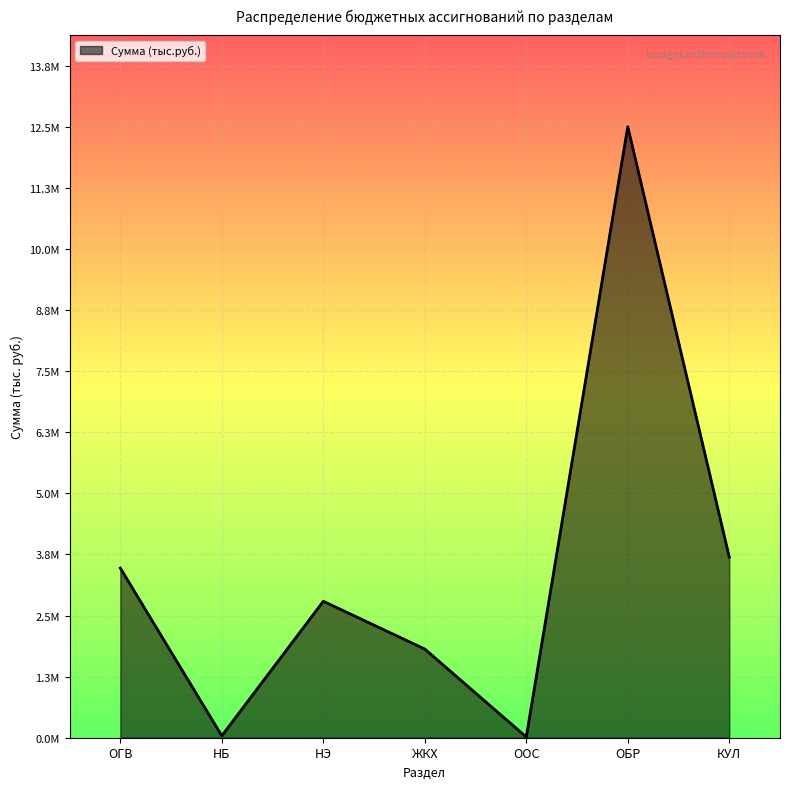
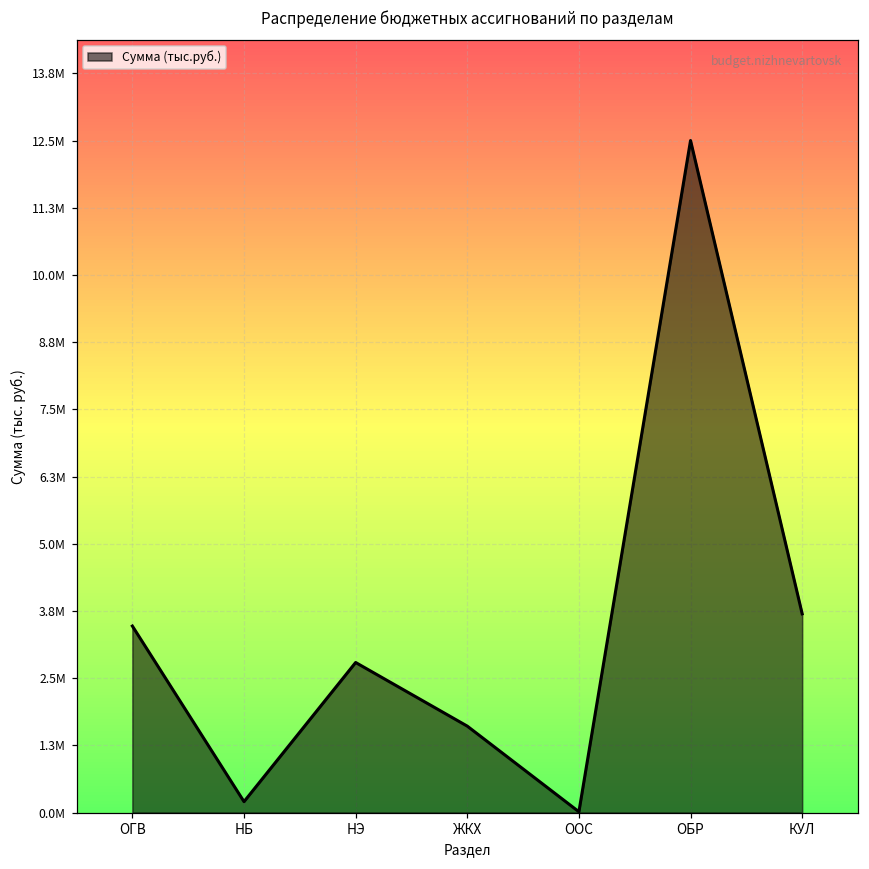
  {
    "ОГВ": 3500000,
-   "НБ": 0,
+   "НБ": 200000,
    "НЭ": 2800000,
-   "ЖКХ": 1800000,
+   "ЖКХ": 1600000,
    "ООС": 0,
    "ОБР": 12500000,
    "КУЛ": 3700000
  }
